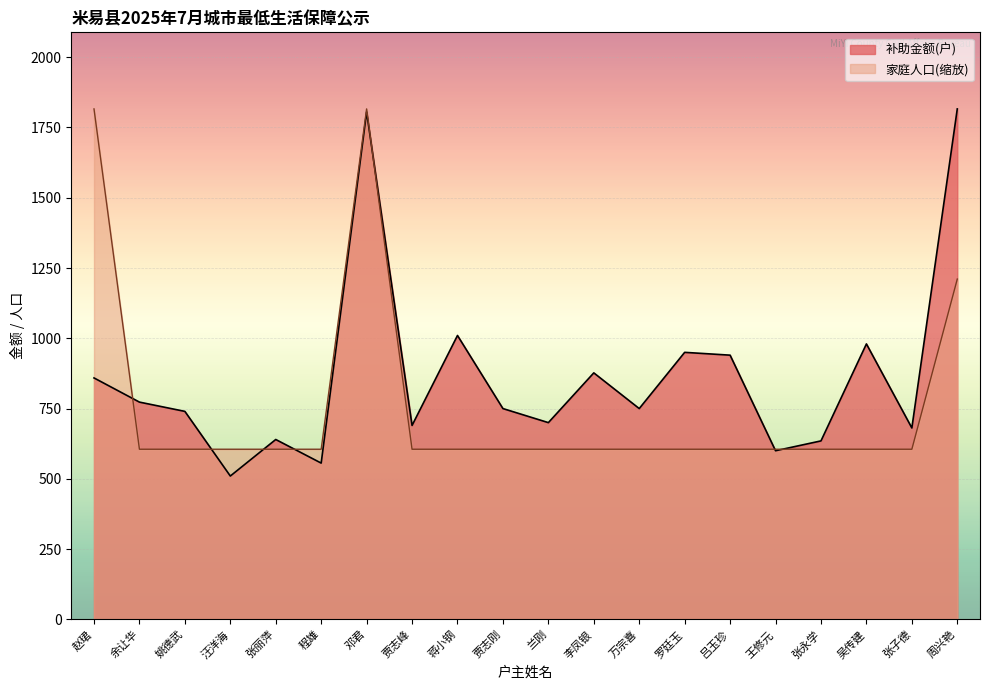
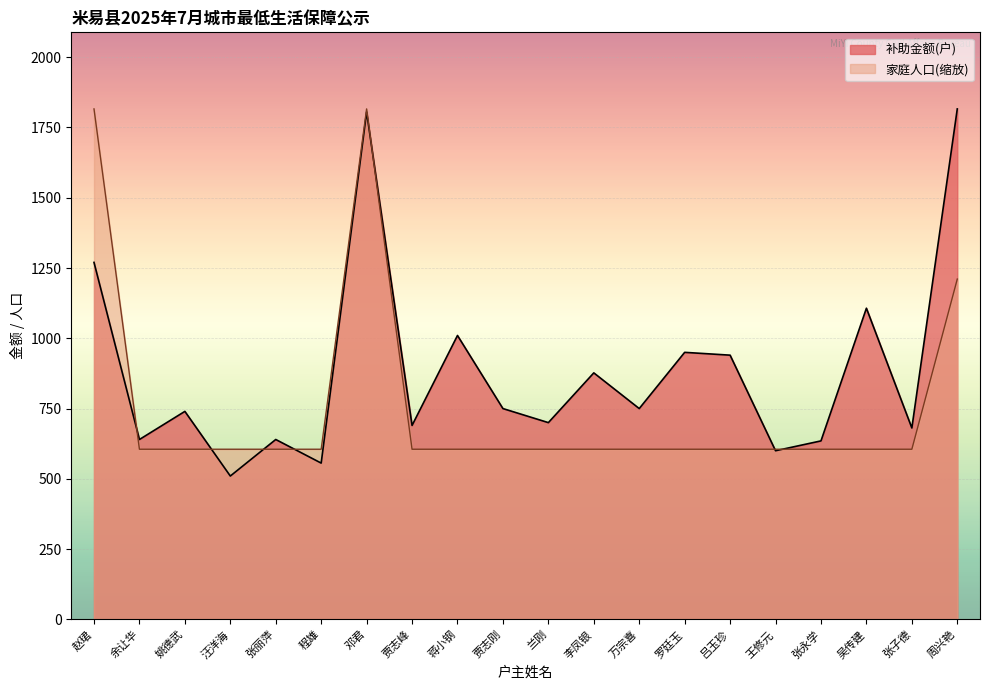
  {
    "补助金额(户)": {
-     "赵珺": 860,
-     "余让华": 770,
+     "赵珺": 1270,
+     "余让华": 640,
      "姚德武": 740,
      "汪洋海": 510,
      "张丽萍": 640,
      "程雄": 560,
      "邓君": 1810,
      "贾志峰": 690,
      "蒋小钢": 1010,
      "贾志刚": 750,
      "兰刚": 700,
      "李凤银": 880,
      "万宗喜": 750,
      "罗廷玉": 950,
      "吕玉珍": 940,
      "张永学": 640,
-     "吴传建": 980,
+     "吴传建": 1110,
      "张子德": 680,
      "周兴艳": 1820
    },
    "家庭人口(缩放)": {
      "赵珺": 1820,
      "余让华": 610,
      "姚德武": 610,
      "汪洋海": 610,
      "张丽萍": 610,
      "程雄": 610,
      "邓君": 1820,
      "贾志峰": 610,
      "蒋小钢": 610,
      "贾志刚": 610,
      "兰刚": 610,
      "李凤银": 610,
      "万宗喜": 610,
      "罗廷玉": 610,
      "吕玉珍": 610,
      "张永学": 610,
      "吴传建": 610,
      "张子德": 610,
      "周兴艳": 1210
    }
  }
